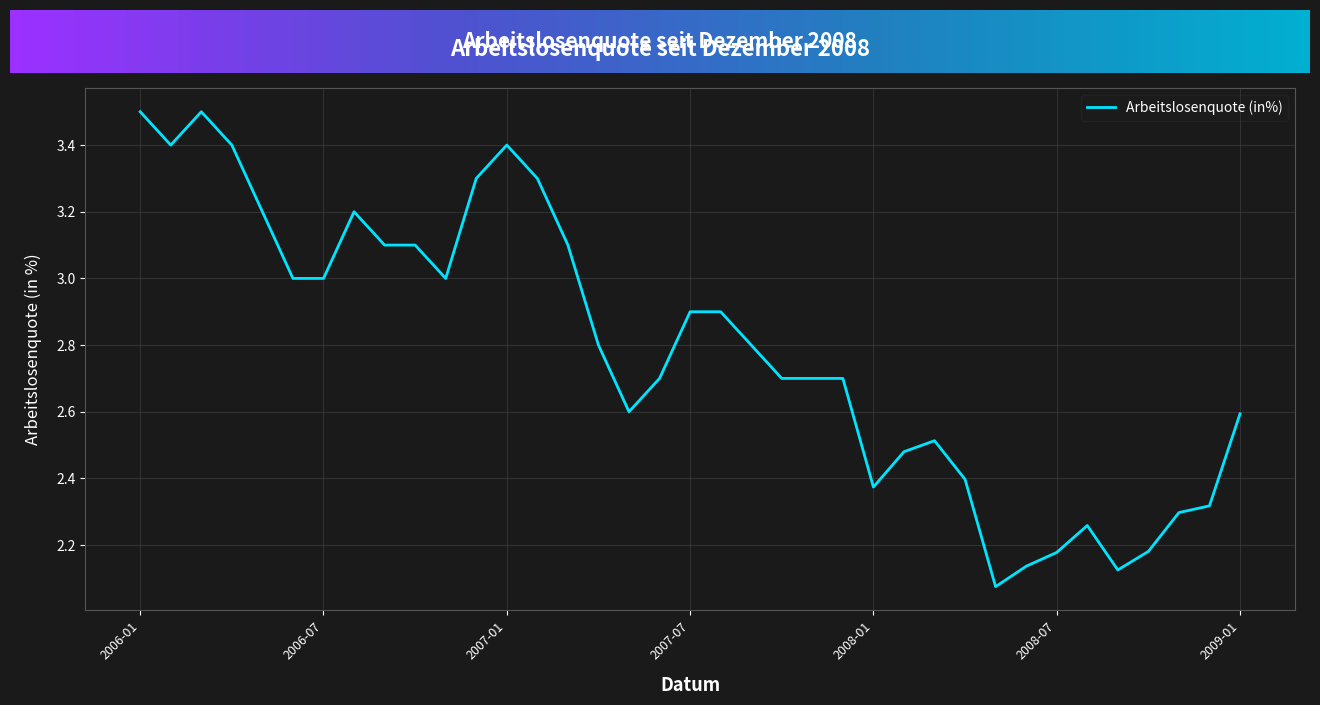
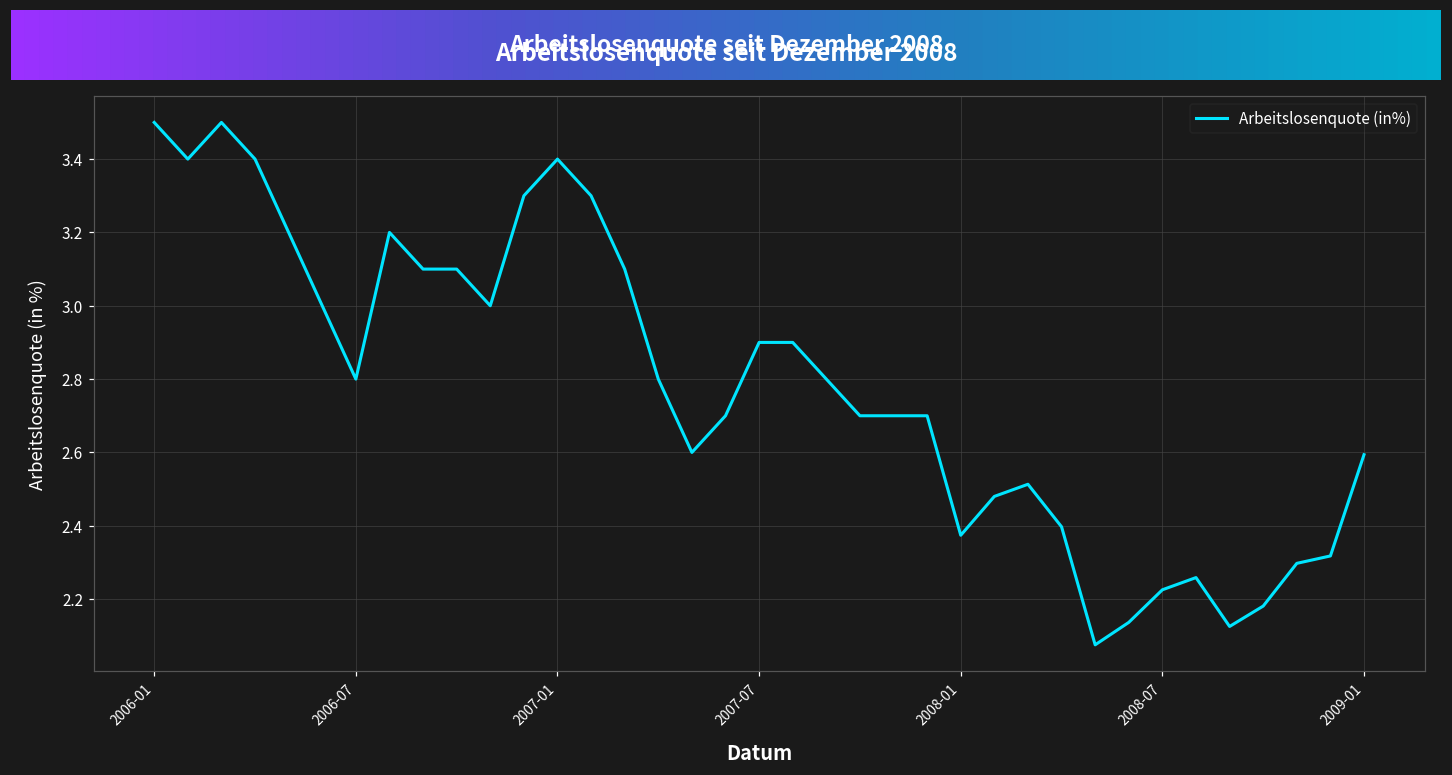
  {
    "2006-01": 3.50,
-   "2006-07": 3.0,
+   "2006-07": 2.8,
    "2007-01": 3.40,
    "2007-07": 2.90,
    "2008-01": 2.37,
-   "2008-07": 2.18,
+   "2008-07": 2.23,
    "2009-01": 2.59
  }
